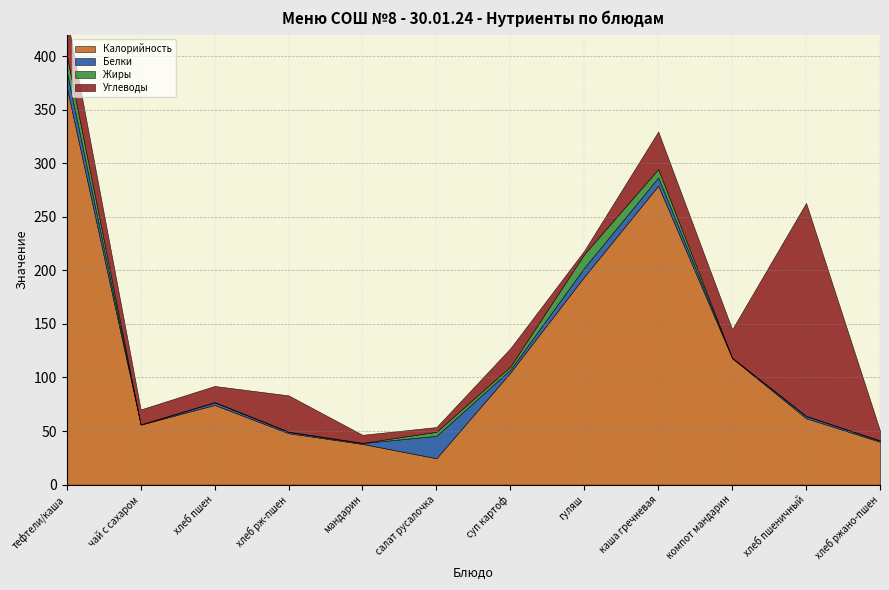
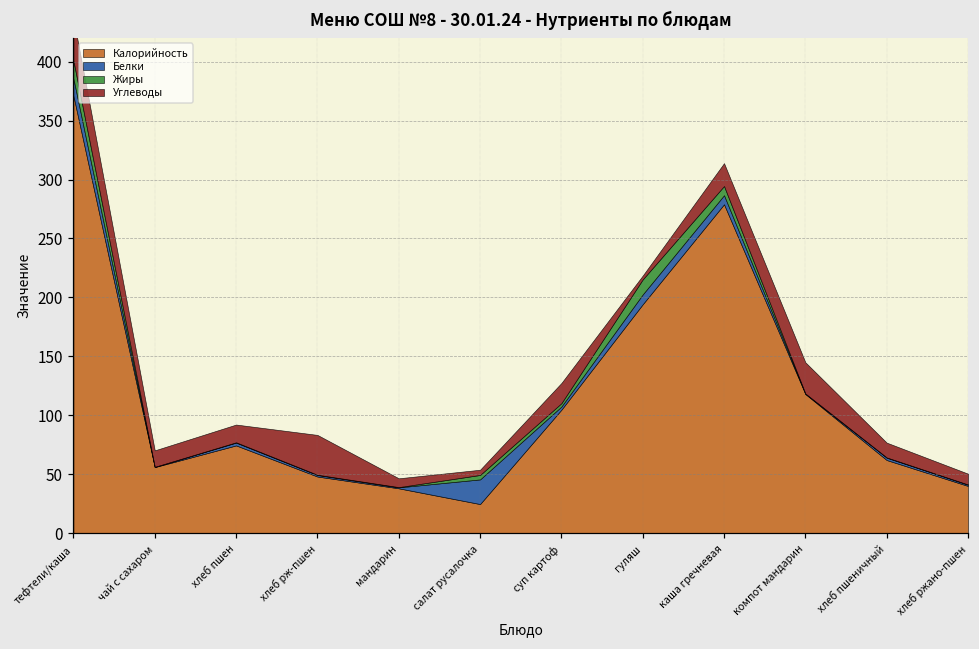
  {
    "Калорийность": {
      "тефтели/каша": 371,
      "салат русалочка": 25,
      "суп картоф": 105,
      "гуляш": 194,
      "каша гречневая": 279
    },
    "Белки": {
      "тефтели/каша": 15,
      "салат русалочка": 21,
      "суп картоф": 3,
      "гуляш": 8,
      "каша гречневая": 8
    },
    "Жиры": {
      "тефтели/каша": 15,
      "салат русалочка": 4,
      "суп картоф": 3,
      "гуляш": 13,
      "каша гречневая": 8
    },
    "Углеводы": {
      "чай с сахаром": 14,
      "хлеб пшен": 15,
      "хлеб рж-пшен": 34,
      "мандарин": 8,
      "салат русалочка": 4,
      "суп картоф": 17,
      "гуляш": 3,
-     "каша гречневая": 35,
+     "каша гречневая": 19,
      "компот мандарин": 26,
-     "хлеб пшеничный": 199,
+     "хлеб пшеничный": 13,
      "хлеб ржано-пшен": 9
    }
  }
